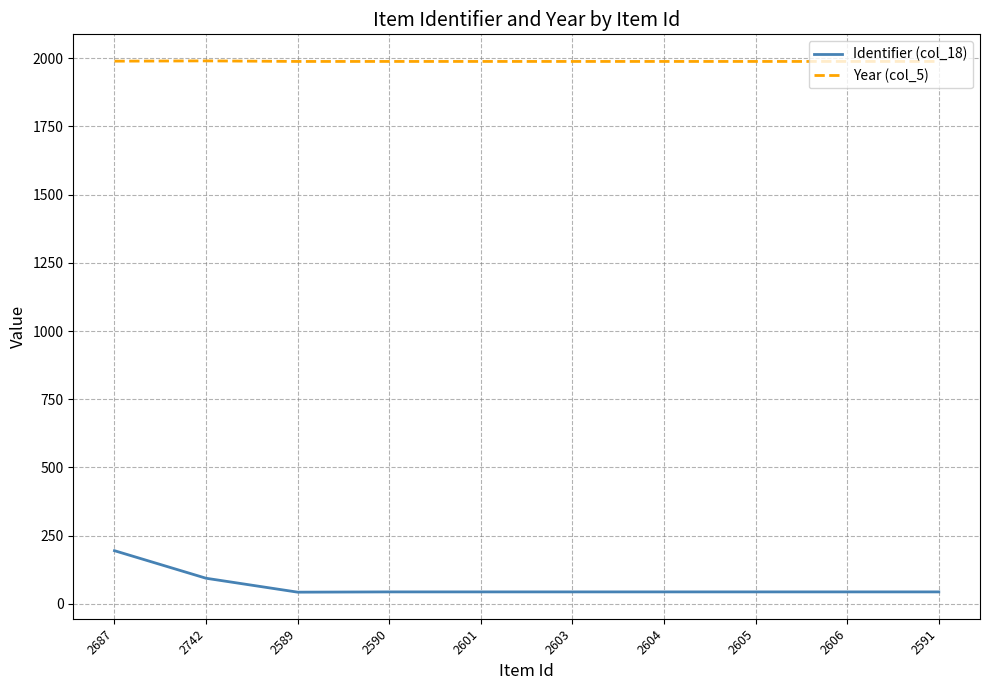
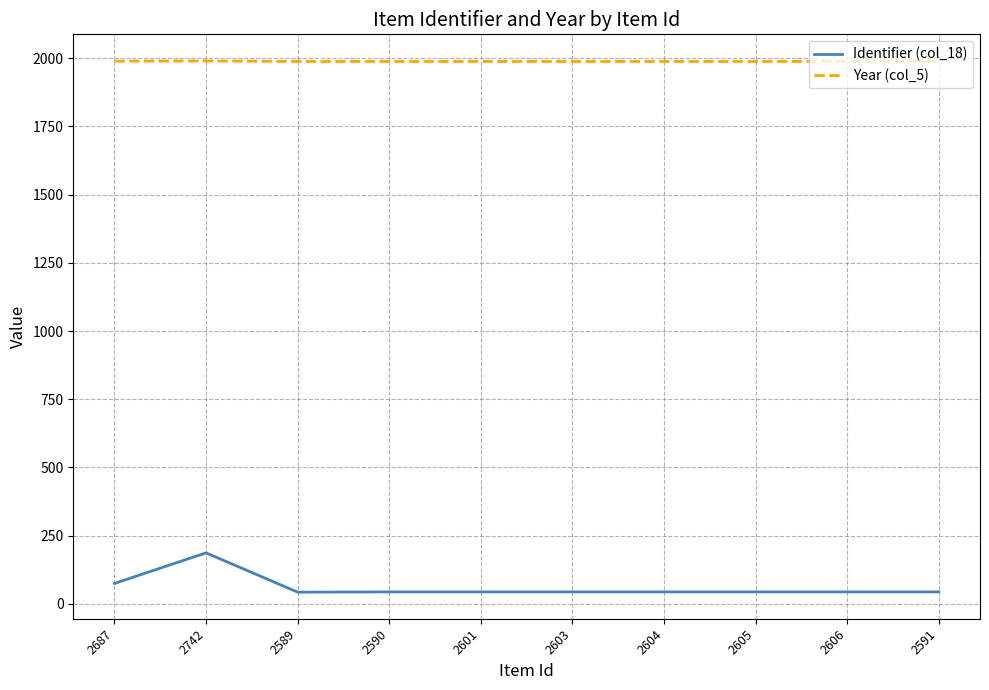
  {
    "Identifier (col_18)": {
-     "2687": 200,
-     "2742": 90,
+     "2687": 80,
+     "2742": 190,
      "2589": 40,
      "2590": 40,
      "2601": 40,
      "2603": 40,
      "2604": 40,
      "2605": 40,
      "2606": 40,
      "2591": 40
    },
    "Year (col_5)": {
      "2687": 1990,
      "2742": 1990,
      "2589": 1990,
      "2590": 1990,
      "2601": 1990,
      "2603": 1990,
      "2604": 1990,
      "2605": 1990
    }
  }
